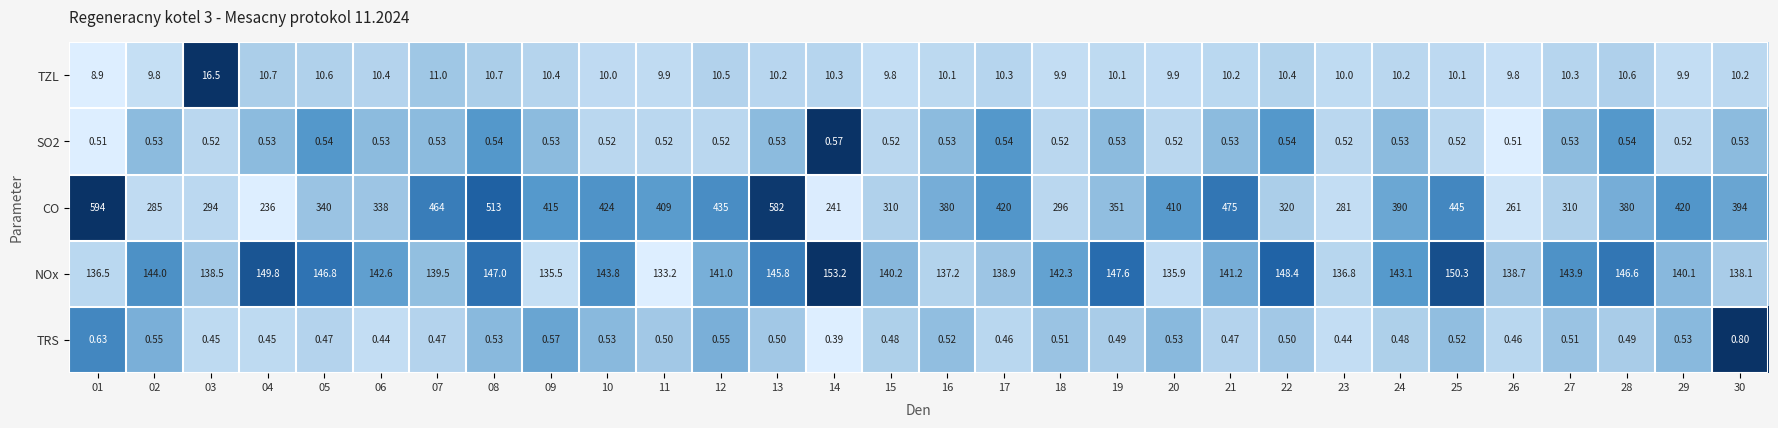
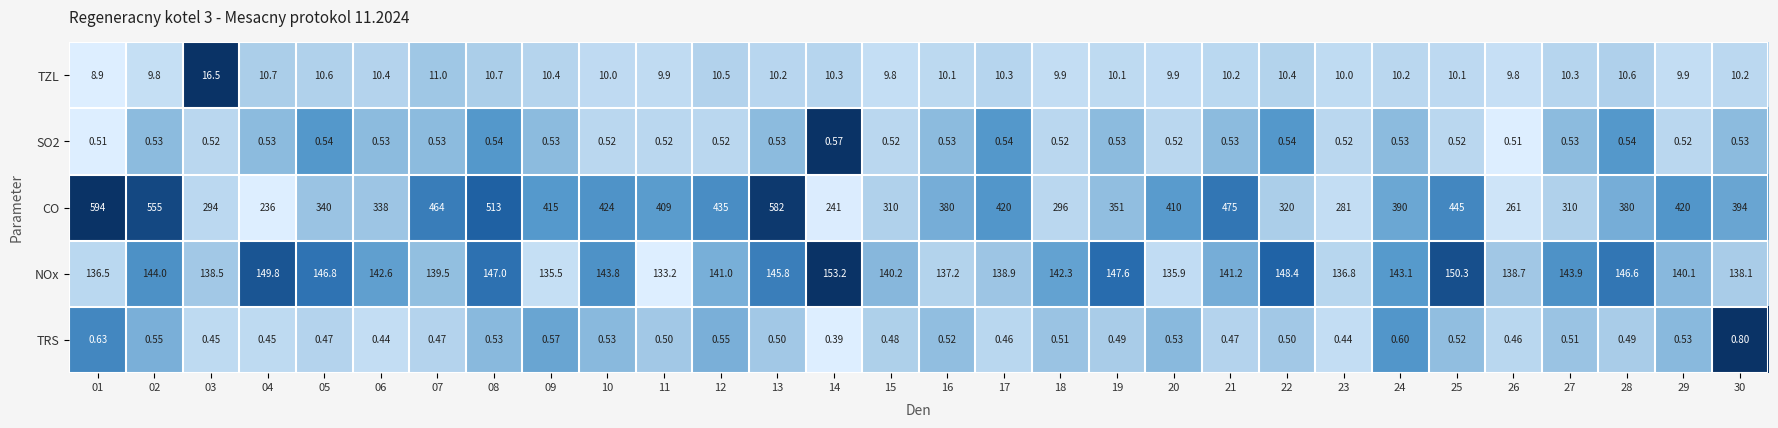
  {
    "TZL": {
      "01": 8.9,
      "02": 9.8,
      "03": 16.5,
      "04": 10.7,
      "05": 10.6,
      "06": 10.4,
      "07": 11.0,
      "08": 10.7,
      "09": 10.4,
      "10": 10.0,
      "11": 9.9,
      "12": 10.5,
      "13": 10.2,
      "14": 10.3,
      "15": 9.8,
      "16": 10.1,
      "17": 10.3,
      "18": 9.9,
      "19": 10.1,
      "20": 9.9,
      "21": 10.2,
      "22": 10.4,
      "23": 10.0,
      "24": 10.2,
      "25": 10.1,
      "26": 9.8,
      "27": 10.3,
      "28": 10.6,
      "29": 9.9,
      "30": 10.2
    },
    "SO2": {
      "01": 0.51,
      "02": 0.53,
      "03": 0.52,
      "04": 0.53,
      "05": 0.54,
      "06": 0.53,
      "07": 0.53,
      "08": 0.54,
      "09": 0.53,
      "10": 0.52,
      "11": 0.52,
      "12": 0.52,
      "13": 0.53,
      "14": 0.57,
      "15": 0.52,
      "16": 0.53,
      "17": 0.54,
      "18": 0.52,
      "19": 0.53,
      "20": 0.52,
      "21": 0.53,
      "22": 0.54,
      "23": 0.52,
      "24": 0.53,
      "25": 0.52,
      "26": 0.51,
      "27": 0.53,
      "28": 0.54,
      "29": 0.52,
      "30": 0.53
    },
    "CO": {
      "01": 594,
-     "02": 285,
+     "02": 555,
      "03": 294,
      "04": 236,
      "05": 340,
      "06": 338,
      "07": 464,
      "08": 513,
      "09": 415,
      "10": 424,
      "11": 409,
      "12": 435,
      "13": 582,
      "14": 241,
      "15": 310,
      "16": 380,
      "17": 420,
      "18": 296,
      "19": 351,
      "20": 410,
      "21": 475,
      "22": 320,
      "23": 281,
      "24": 390,
      "25": 445,
      "26": 261,
      "27": 310,
      "28": 380,
      "29": 420,
      "30": 394
    },
    "NOx": {
      "01": 136.5,
      "02": 144.0,
      "03": 138.5,
      "04": 149.8,
      "05": 146.8,
      "06": 142.6,
      "07": 139.5,
      "08": 147.0,
      "09": 135.5,
      "10": 143.8,
      "11": 133.2,
      "12": 141.0,
      "13": 145.8,
      "14": 153.2,
      "15": 140.2,
      "16": 137.2,
      "17": 138.9,
      "18": 142.3,
      "19": 147.6,
      "20": 135.9,
      "21": 141.2,
      "22": 148.4,
      "23": 136.8,
      "24": 143.1,
      "25": 150.3,
      "26": 138.7,
      "27": 143.9,
      "28": 146.6,
      "29": 140.1,
      "30": 138.1
    },
    "TRS": {
      "01": 0.63,
      "02": 0.55,
      "03": 0.45,
      "04": 0.45,
      "05": 0.47,
      "06": 0.44,
      "07": 0.47,
      "08": 0.53,
      "09": 0.57,
      "10": 0.53,
      "11": 0.50,
      "12": 0.55,
      "13": 0.50,
      "14": 0.39,
      "15": 0.48,
      "16": 0.52,
      "17": 0.46,
      "18": 0.51,
      "19": 0.49,
      "20": 0.53,
      "21": 0.47,
      "22": 0.50,
      "23": 0.44,
-     "24": 0.48,
+     "24": 0.60,
      "25": 0.52,
      "26": 0.46,
      "27": 0.51,
      "28": 0.49,
      "29": 0.53,
      "30": 0.80
    }
  }
